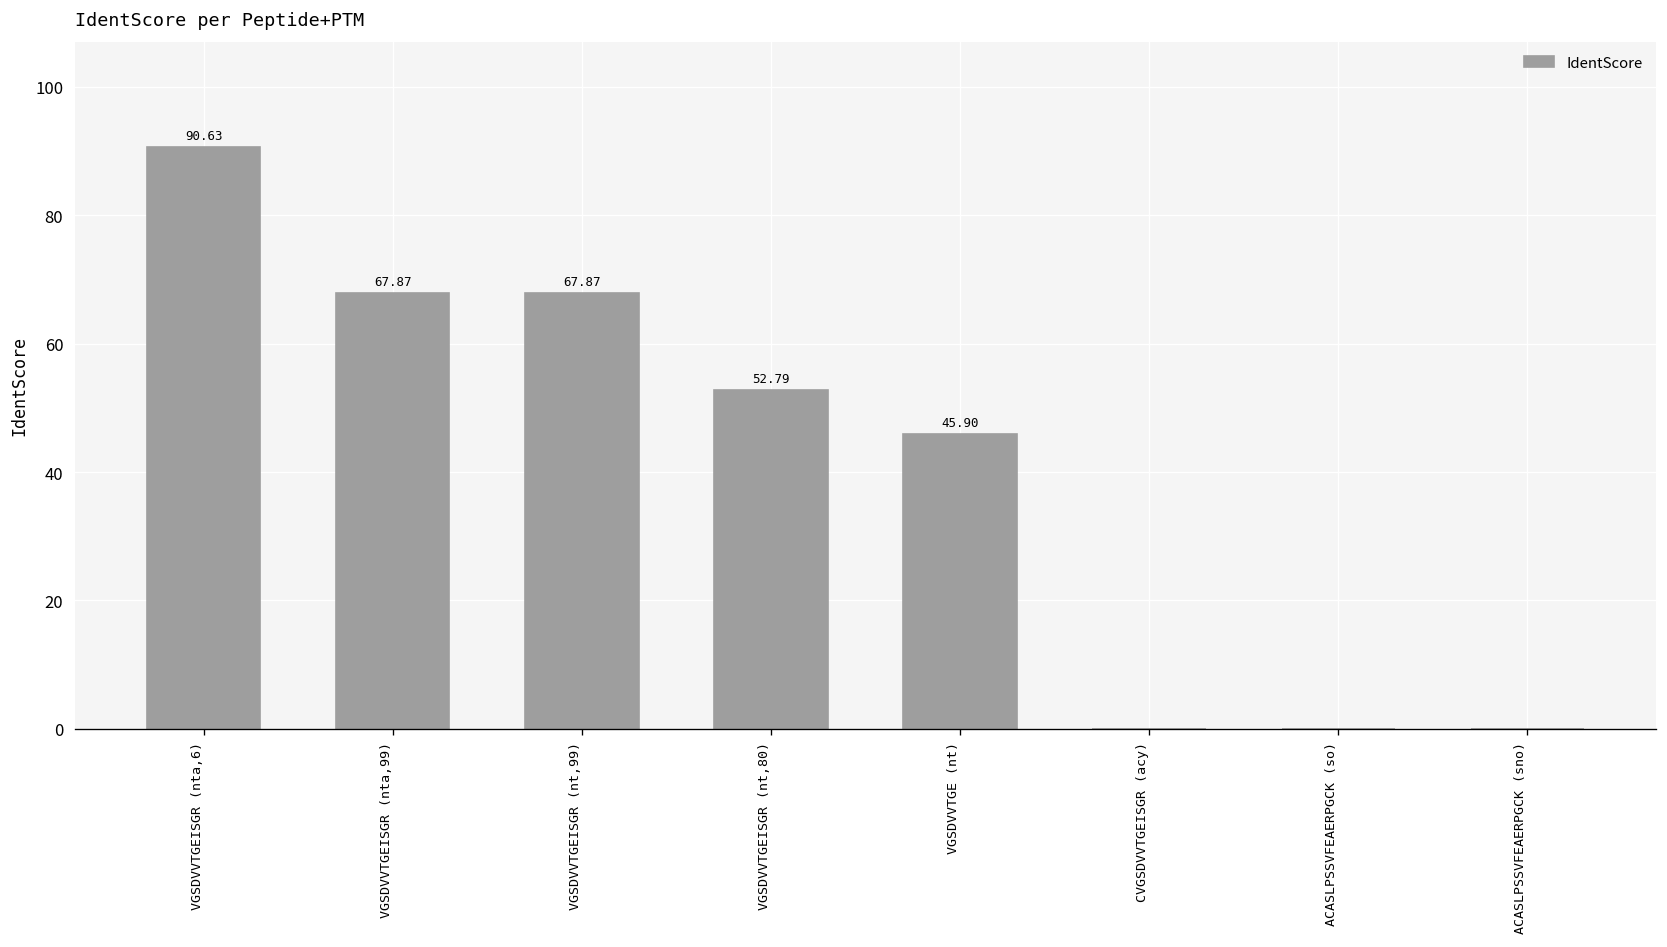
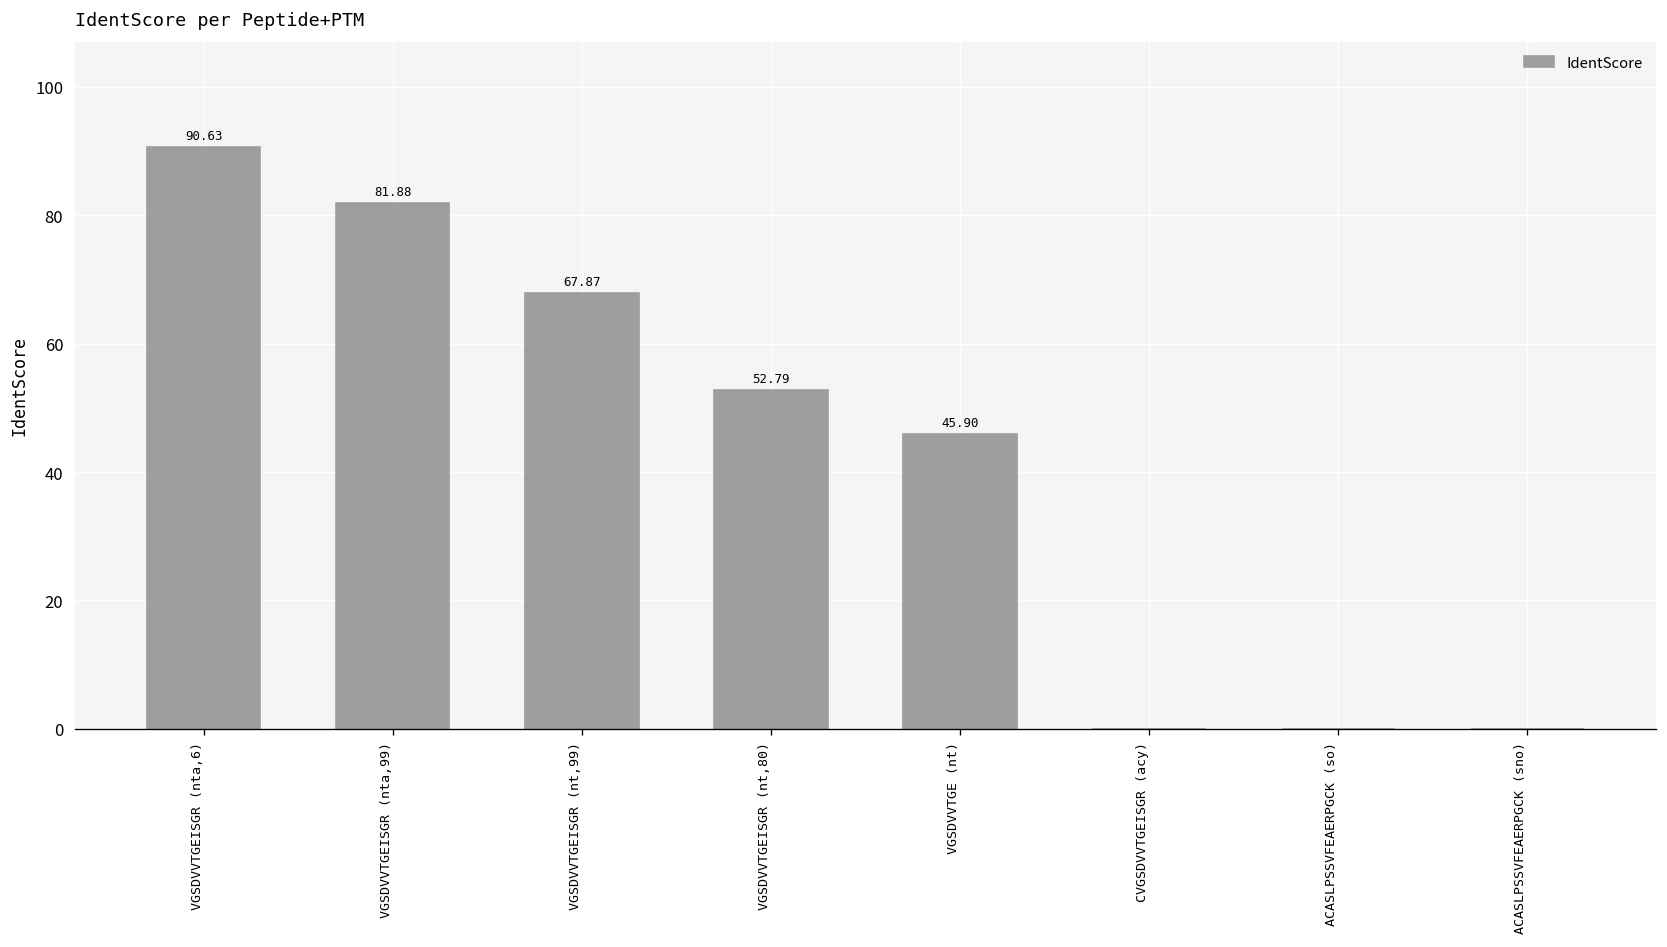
  {
    "VGSDVVTGEISGR (nta,6)": 90.63,
-   "VGSDVVTGEISGR (nta,99)": 67.87,
+   "VGSDVVTGEISGR (nta,99)": 81.88,
    "VGSDVVTGEISGR (nt,99)": 67.87,
    "VGSDVVTGEISGR (nt,80)": 52.79,
    "VGSDVVTGE (nt)": 45.90
  }
